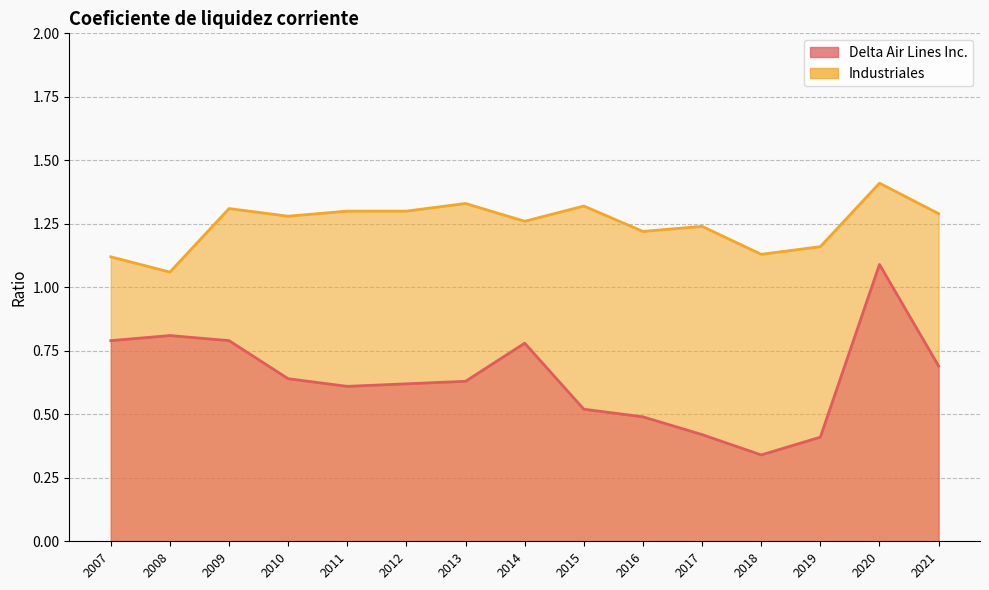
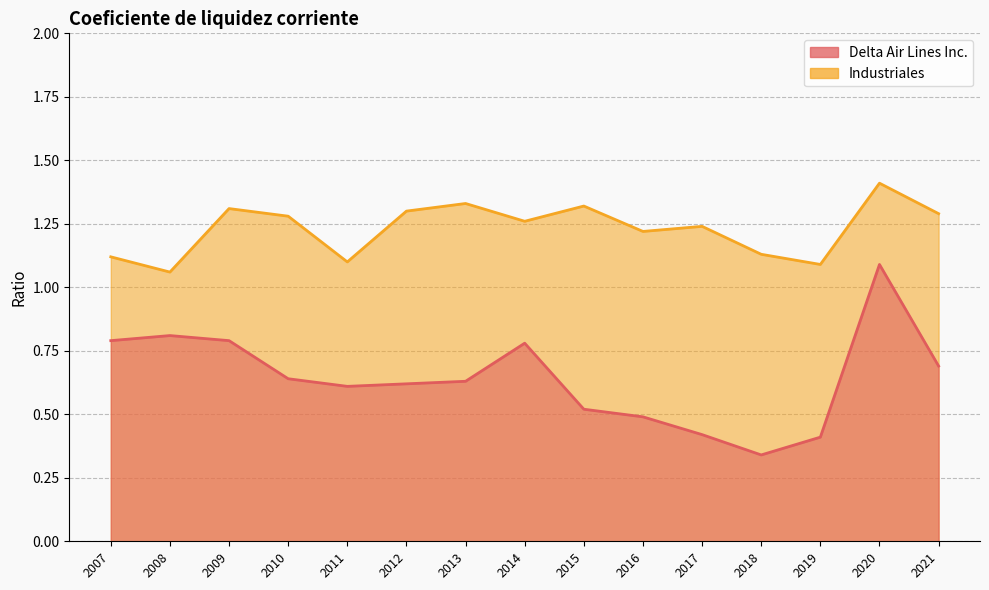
  {
    "Industriales": {
      "2007": 1.12,
      "2008": 1.06,
      "2009": 1.31,
      "2010": 1.28,
-     "2011": 1.3,
+     "2011": 1.1,
      "2012": 1.30,
      "2013": 1.33,
      "2014": 1.26,
      "2015": 1.32,
      "2016": 1.22,
      "2017": 1.24,
      "2018": 1.13,
-     "2019": 1.16,
+     "2019": 1.09,
      "2020": 1.41,
      "2021": 1.29
    },
    "Delta Air Lines Inc.": {
      "2007": 0.79,
      "2008": 0.81,
      "2009": 0.79,
      "2010": 0.64,
      "2011": 0.61,
      "2012": 0.62,
      "2013": 0.63,
      "2014": 0.78,
      "2015": 0.52,
      "2016": 0.49,
      "2017": 0.42,
      "2018": 0.34,
      "2019": 0.41,
      "2020": 1.09,
      "2021": 0.69
    }
  }
